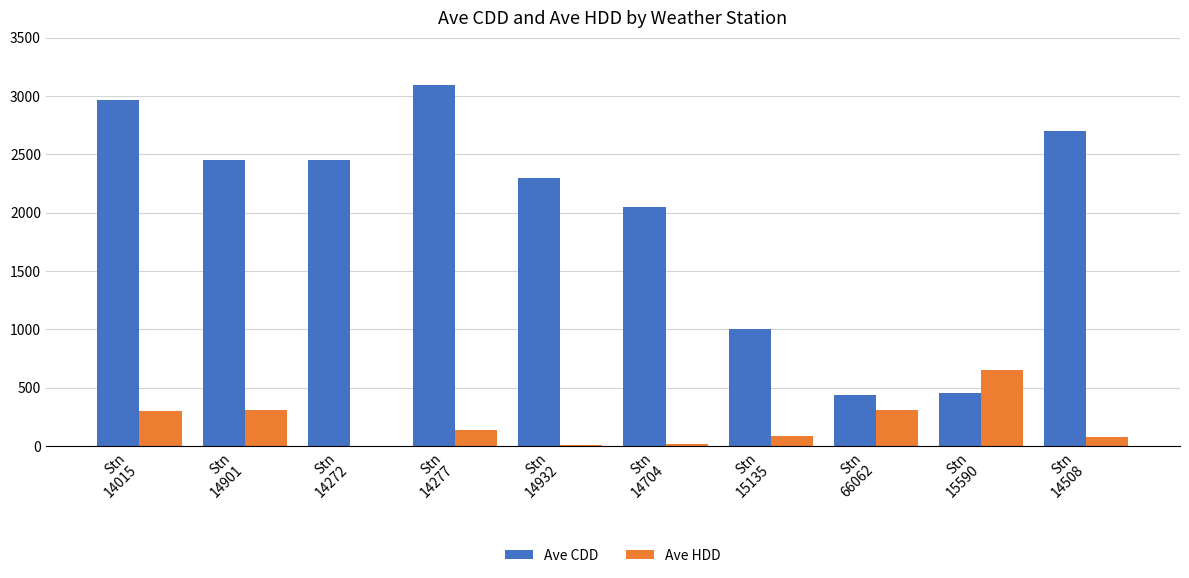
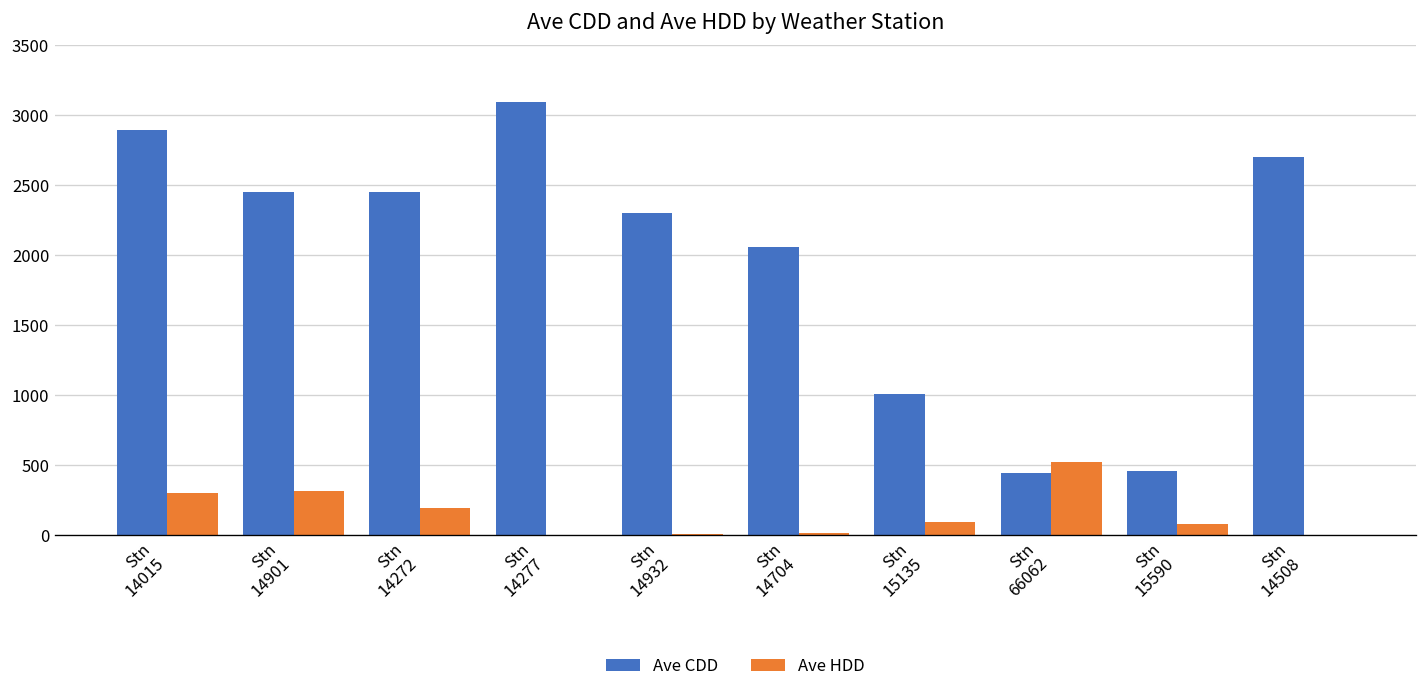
  {
    "Ave CDD": {
-     "Stn 14015": 2970,
+     "Stn 14015": 2890,
      "Stn 14901": 2450,
      "Stn 14272": 2450,
      "Stn 14277": 3090,
      "Stn 14932": 2300,
      "Stn 14704": 2050,
      "Stn 15135": 1010,
      "Stn 66062": 440,
      "Stn 15590": 460,
      "Stn 14508": 2700
    },
    "Ave HDD": {
      "Stn 14015": 300,
      "Stn 14901": 310,
-     "Stn 14272": 0,
-     "Stn 14277": 130,
+     "Stn 14272": 190,
+     "Stn 14277": 0,
      "Stn 15135": 90,
-     "Stn 66062": 310,
-     "Stn 15590": 660,
-     "Stn 14508": 80
+     "Stn 66062": 520,
+     "Stn 15590": 80,
+     "Stn 14508": 0
    }
  }
